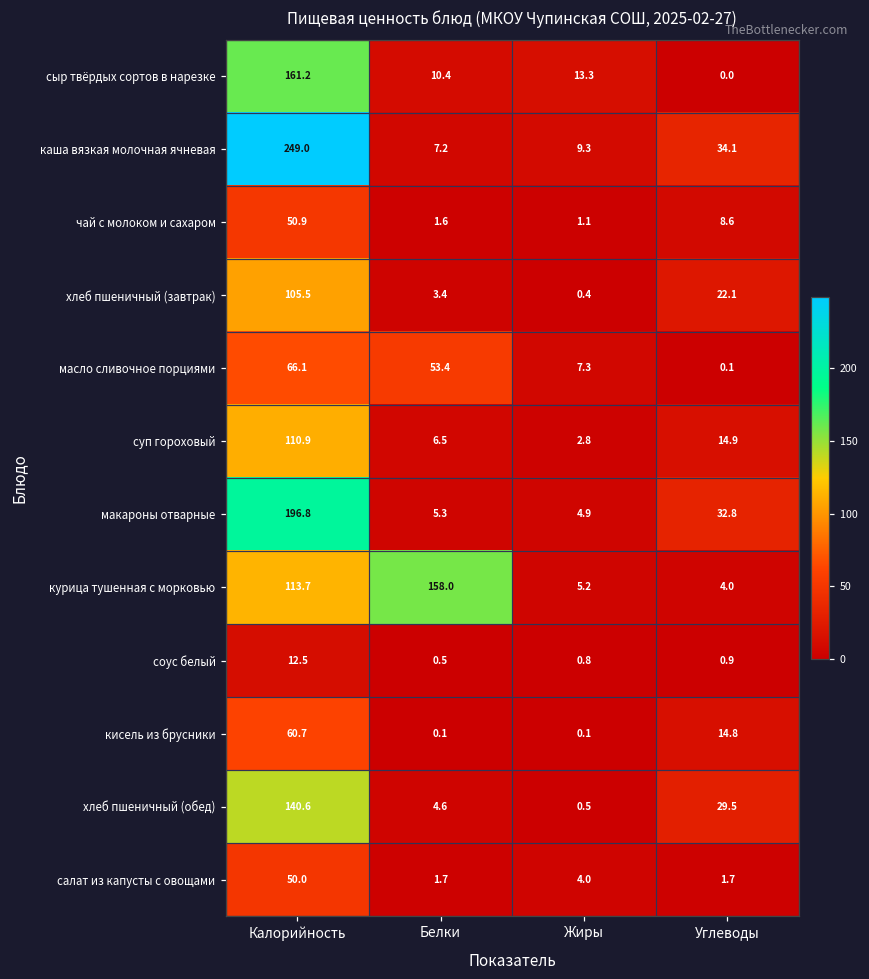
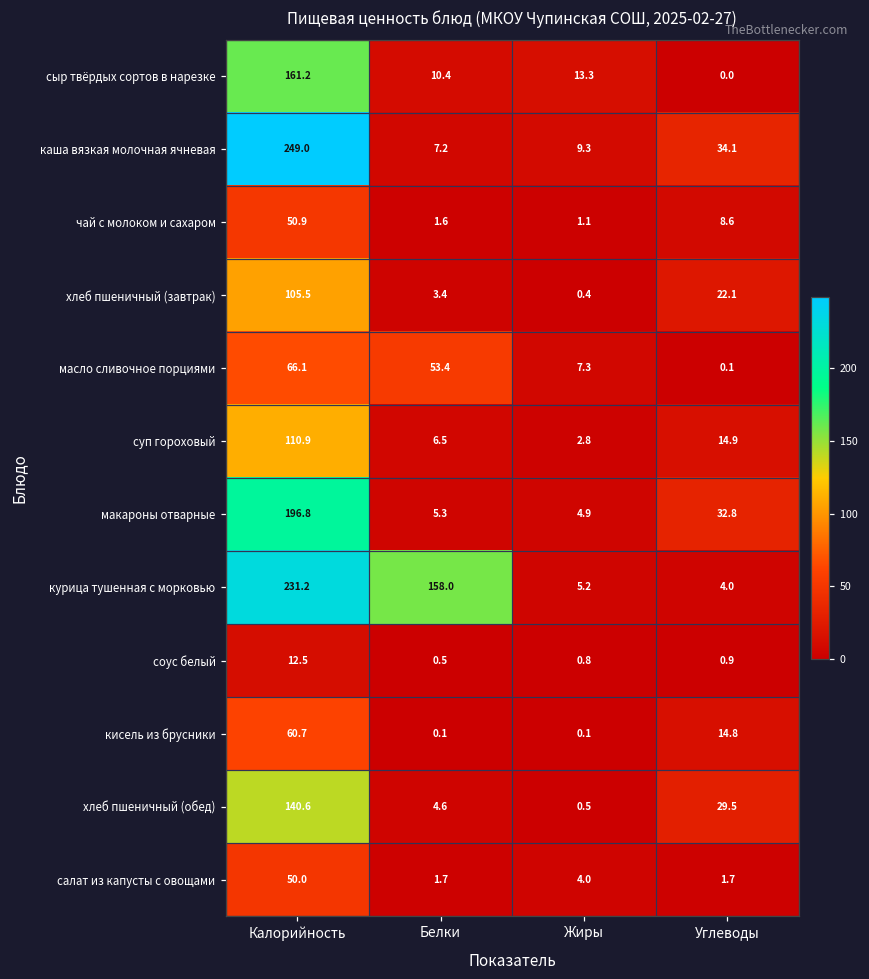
  {
    "сыр твёрдых сортов в нарезке": {
      "Калорийность": 161.2,
      "Белки": 10.4,
      "Жиры": 13.3,
      "Углеводы": 0.0
    },
    "каша вязкая молочная ячневая": {
      "Калорийность": 249.0,
      "Белки": 7.2,
      "Жиры": 9.3,
      "Углеводы": 34.1
    },
    "чай с молоком и сахаром": {
      "Калорийность": 50.9,
      "Белки": 1.6,
      "Жиры": 1.1,
      "Углеводы": 8.6
    },
    "хлеб пшеничный (завтрак)": {
      "Калорийность": 105.5,
      "Белки": 3.4,
      "Жиры": 0.4,
      "Углеводы": 22.1
    },
    "масло сливочное порциями": {
      "Калорийность": 66.1,
      "Белки": 53.4,
      "Жиры": 7.3,
      "Углеводы": 0.1
    },
    "суп гороховый": {
      "Калорийность": 110.9,
      "Белки": 6.5,
      "Жиры": 2.8,
      "Углеводы": 14.9
    },
    "макароны отварные": {
      "Калорийность": 196.8,
      "Белки": 5.3,
      "Жиры": 4.9,
      "Углеводы": 32.8
    },
    "курица тушенная с морковью": {
-     "Калорийность": 113.7,
+     "Калорийность": 231.2,
      "Белки": 158.0,
      "Жиры": 5.2,
      "Углеводы": 4.0
    },
    "соус белый": {
      "Калорийность": 12.5,
      "Белки": 0.5,
      "Жиры": 0.8,
      "Углеводы": 0.9
    },
    "кисель из брусники": {
      "Калорийность": 60.7,
      "Белки": 0.1,
      "Жиры": 0.1,
      "Углеводы": 14.8
    },
    "хлеб пшеничный (обед)": {
      "Калорийность": 140.6,
      "Белки": 4.6,
      "Жиры": 0.5,
      "Углеводы": 29.5
    },
    "салат из капусты с овощами": {
      "Калорийность": 50.0,
      "Белки": 1.7,
      "Жиры": 4.0,
      "Углеводы": 1.7
    }
  }
